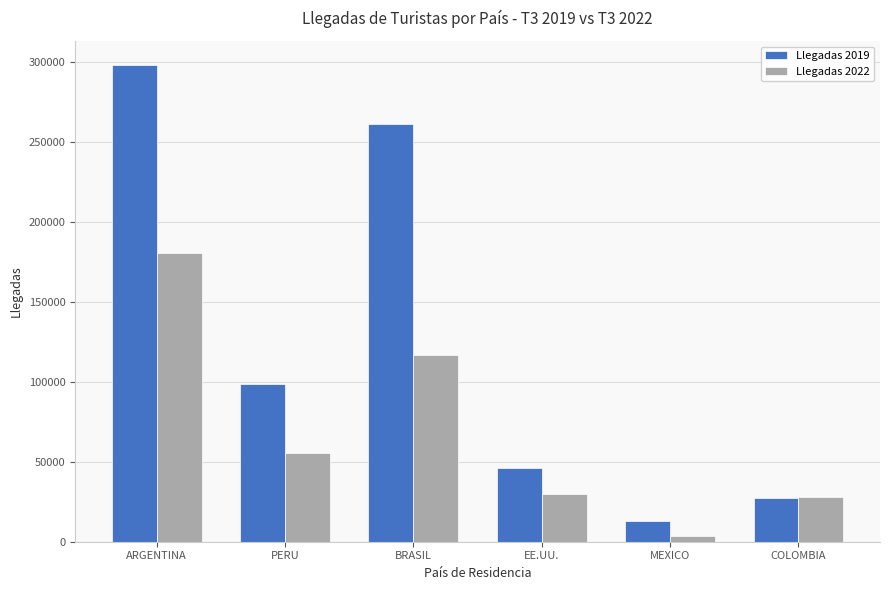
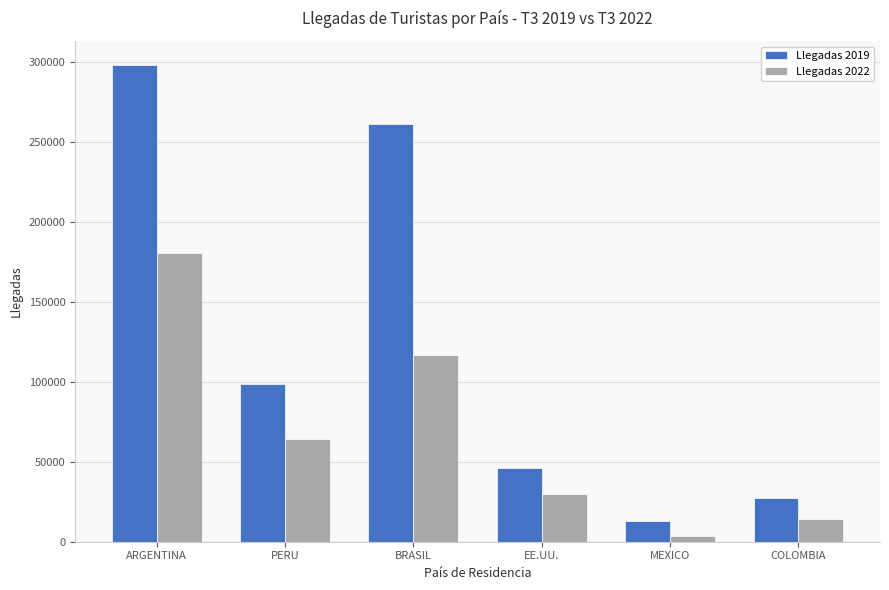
  {
    "Llegadas 2019": {
      "ARGENTINA": 299000,
      "PERU": 99000,
      "BRASIL": 262000,
      "EE.UU.": 46000,
      "MEXICO": 13000,
      "COLOMBIA": 28000
    },
    "Llegadas 2022": {
      "ARGENTINA": 181000,
-     "PERU": 55000,
+     "PERU": 64000,
      "BRASIL": 117000,
      "EE.UU.": 30000,
      "MEXICO": 3000,
-     "COLOMBIA": 28000
+     "COLOMBIA": 14000
    }
  }
